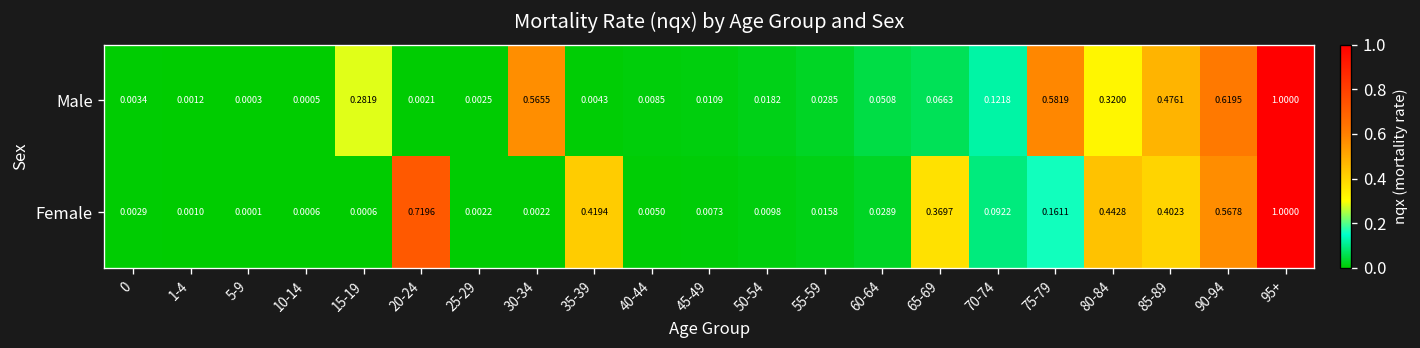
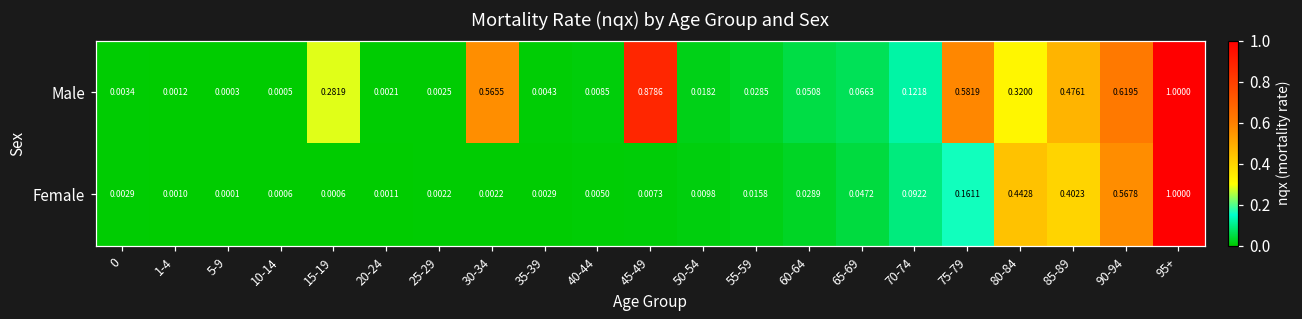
  {
    "Male": {
      "0": 0.0034,
      "1-4": 0.0012,
      "5-9": 0.0003,
      "10-14": 0.0005,
      "15-19": 0.2819,
      "20-24": 0.0021,
      "25-29": 0.0025,
      "30-34": 0.5655,
      "35-39": 0.0043,
      "40-44": 0.0085,
-     "45-49": 0.0109,
+     "45-49": 0.8786,
      "50-54": 0.0182,
      "55-59": 0.0285,
      "60-64": 0.0508,
      "65-69": 0.0663,
      "70-74": 0.1218,
      "75-79": 0.5819,
      "80-84": 0.3200,
      "85-89": 0.4761,
      "90-94": 0.6195,
      "95+": 1.0000
    },
    "Female": {
      "0": 0.0029,
      "1-4": 0.0010,
      "5-9": 0.0001,
      "10-14": 0.0006,
      "15-19": 0.0006,
-     "20-24": 0.7196,
+     "20-24": 0.0011,
      "25-29": 0.0022,
      "30-34": 0.0022,
-     "35-39": 0.4194,
+     "35-39": 0.0029,
      "40-44": 0.0050,
      "45-49": 0.0073,
      "50-54": 0.0098,
      "55-59": 0.0158,
      "60-64": 0.0289,
-     "65-69": 0.3697,
+     "65-69": 0.0472,
      "70-74": 0.0922,
      "75-79": 0.1611,
      "80-84": 0.4428,
      "85-89": 0.4023,
      "90-94": 0.5678,
      "95+": 1.0000
    }
  }
